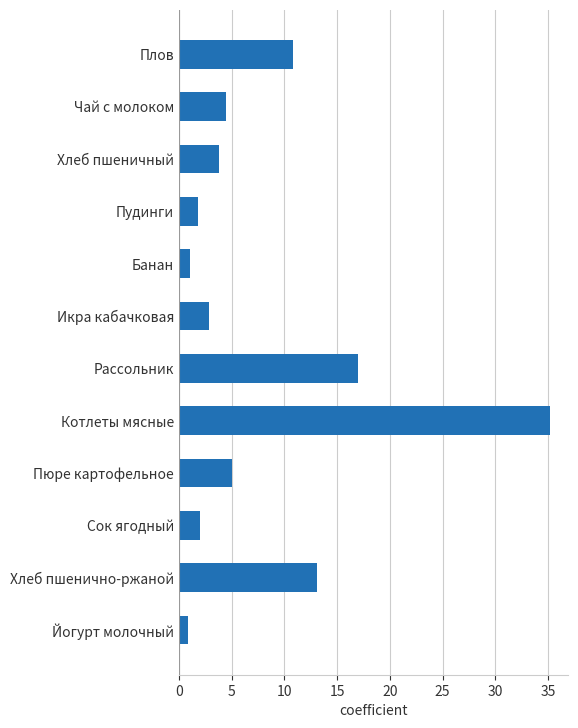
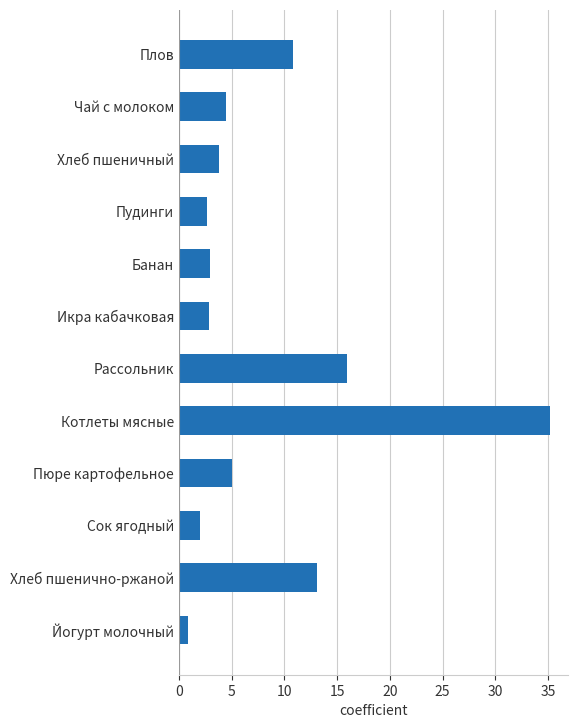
  {
    "Плов": 10.9,
    "Чай с молоком": 4.5,
    "Хлеб пшеничный": 3.8,
-   "Пудинги": 1.8,
-   "Банан": 1.0,
+   "Пудинги": 2.7,
+   "Банан": 2.9,
    "Икра кабачковая": 2.8,
-   "Рассольник": 17.0,
+   "Рассольник": 15.9,
    "Котлеты мясные": 35.2,
    "Пюре картофельное": 5.0,
    "Сок ягодный": 2.0,
    "Хлеб пшенично-ржаной": 13.1,
    "Йогурт молочный": 0.9
  }
